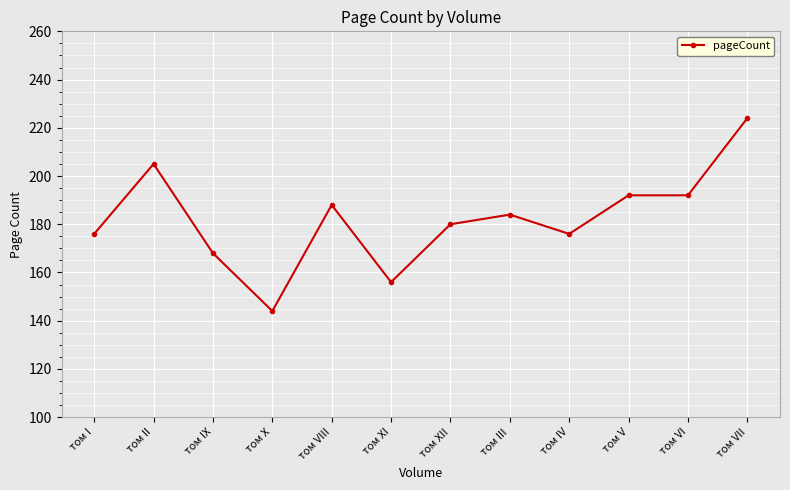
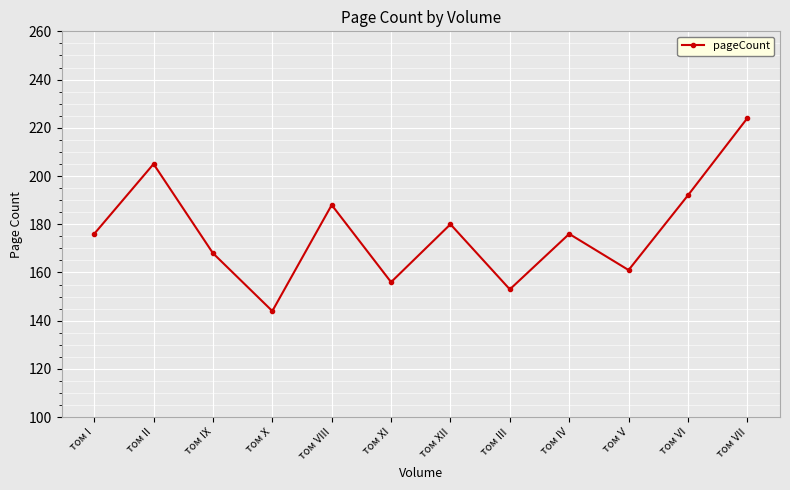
  {
    "том I": 176,
    "том II": 205,
    "том IX": 168,
    "том X": 144,
    "том VIII": 188,
    "том XI": 156,
    "том XII": 180,
-   "том III": 184,
+   "том III": 153,
    "том IV": 176,
-   "том V": 192,
+   "том V": 161,
    "том VI": 192,
    "том VII": 224
  }
